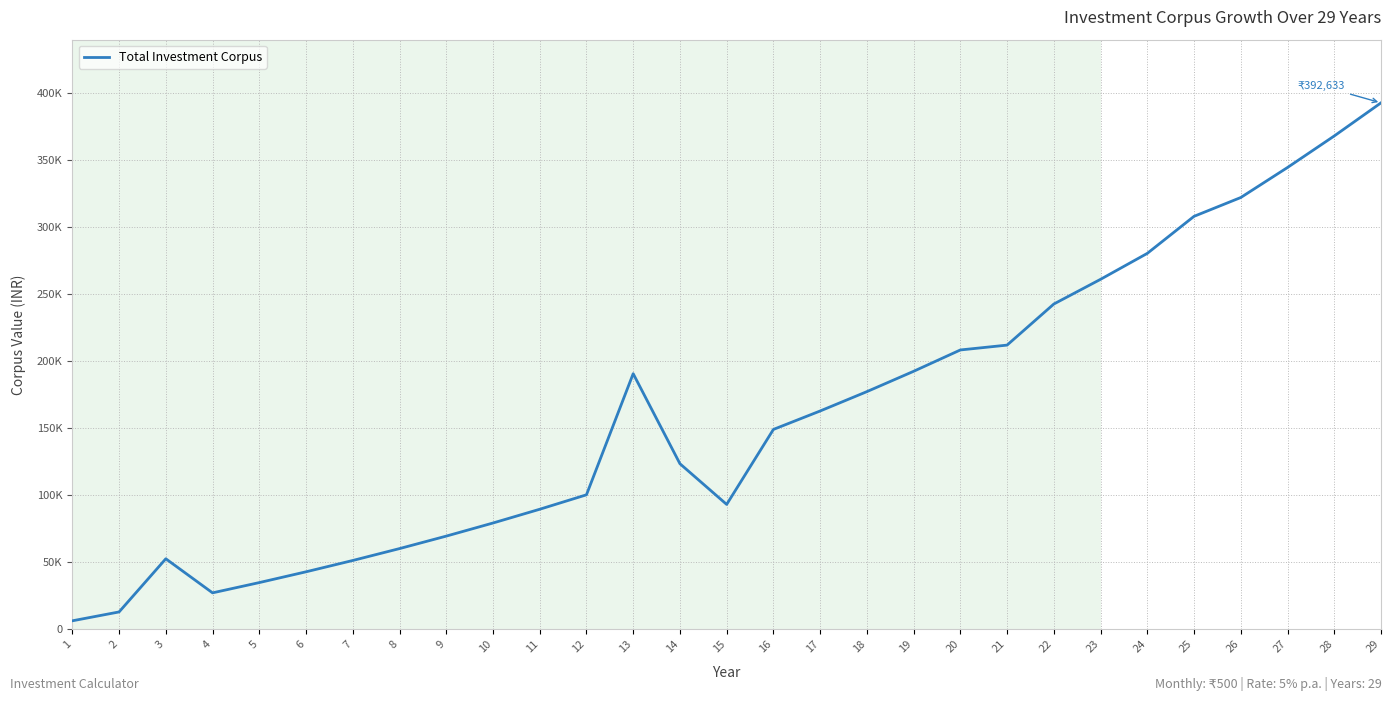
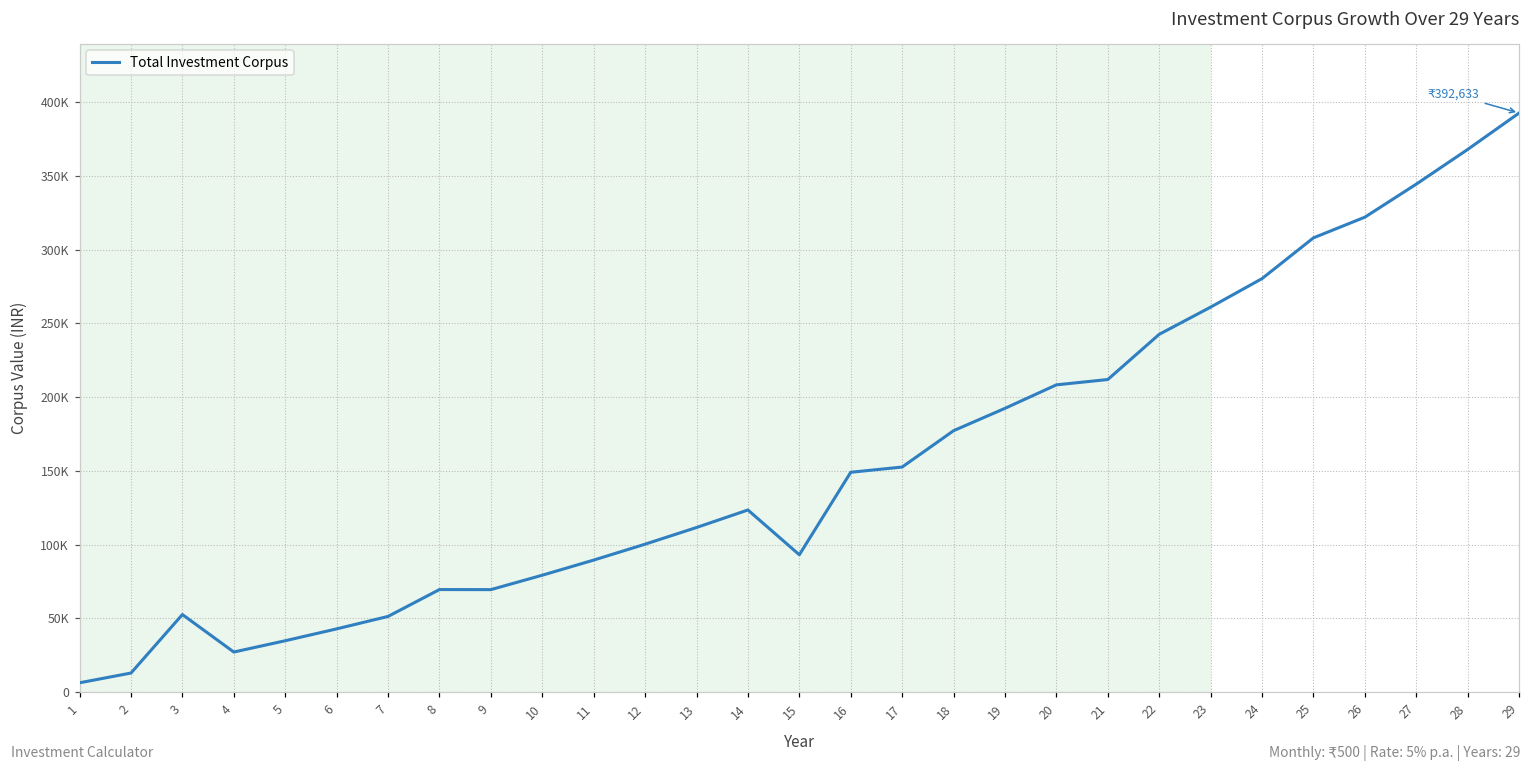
  {
    "1": 6000,
    "2": 13000,
    "3": 53000,
    "4": 27000,
    "5": 35000,
    "6": 43000,
    "7": 51000,
-   "8": 60000,
+   "8": 70000,
    "9": 69000,
    "10": 79000,
    "11": 90000,
    "12": 100000,
-   "13": 191000,
+   "13": 112000,
    "14": 123000,
    "15": 93000,
    "16": 149000,
-   "17": 163000,
+   "17": 153000,
    "18": 177000,
    "19": 192000,
    "20": 208000,
    "21": 212000,
    "22": 243000,
    "23": 261000,
    "24": 280000,
    "25": 308000,
    "26": 322000,
    "27": 344000,
    "28": 368000
  }
